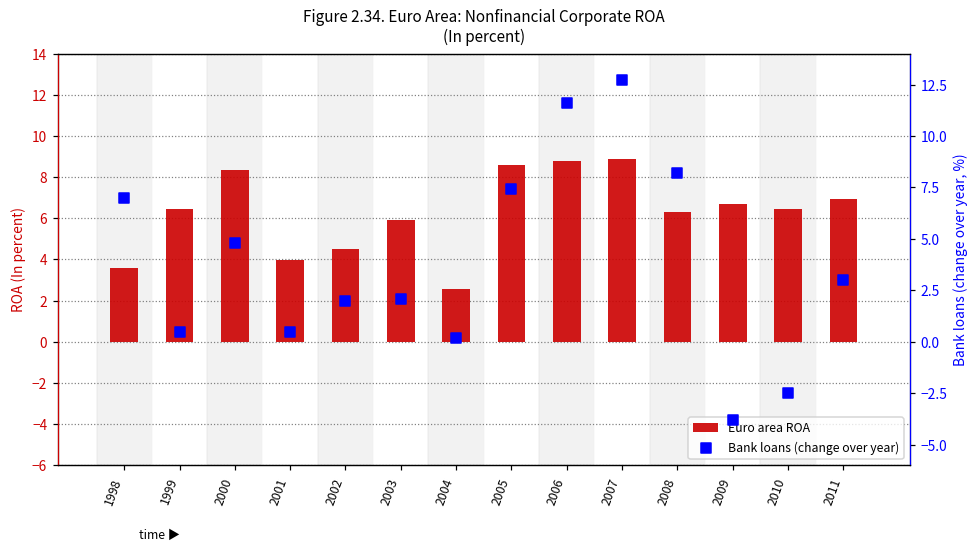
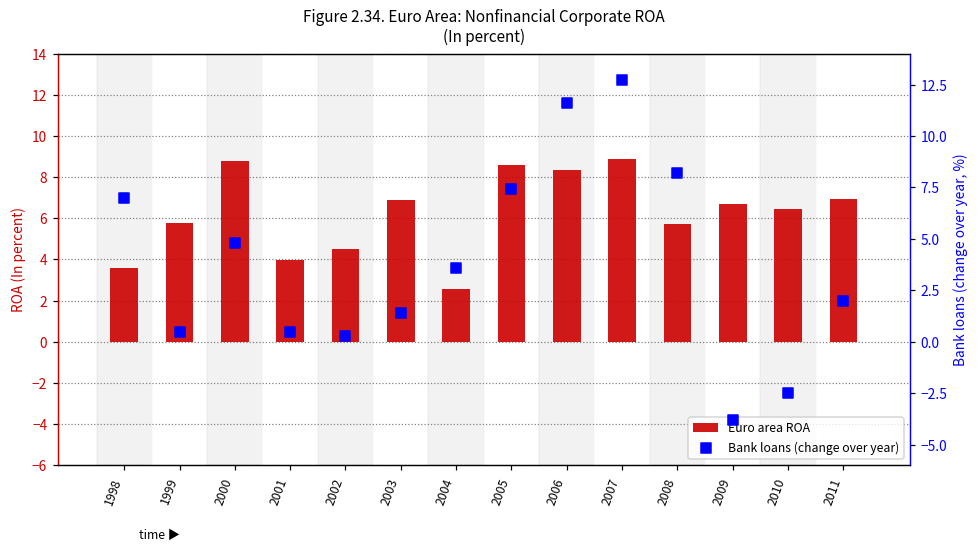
  {
    "Euro area ROA": {
      "1998": 3.6,
-     "1999": 6.4,
-     "2000": 8.3,
+     "1999": 5.8,
+     "2000": 8.8,
      "2001": 4.0,
      "2002": 4.5,
-     "2003": 5.9,
+     "2003": 6.9,
      "2004": 2.6,
      "2005": 8.6,
-     "2006": 8.8,
+     "2006": 8.3,
      "2007": 8.9,
-     "2008": 6.3,
+     "2008": 5.7,
      "2009": 6.7,
      "2010": 6.5,
      "2011": 7.0
    },
    "Bank loans (change over year)": {
-     "2002": 2.0,
-     "2003": 2.1,
-     "2004": 0.2,
-     "2011": 3
+     "2002": 0.3,
+     "2003": 1.4,
+     "2004": 3.6,
+     "2011": 2
    }
  }
